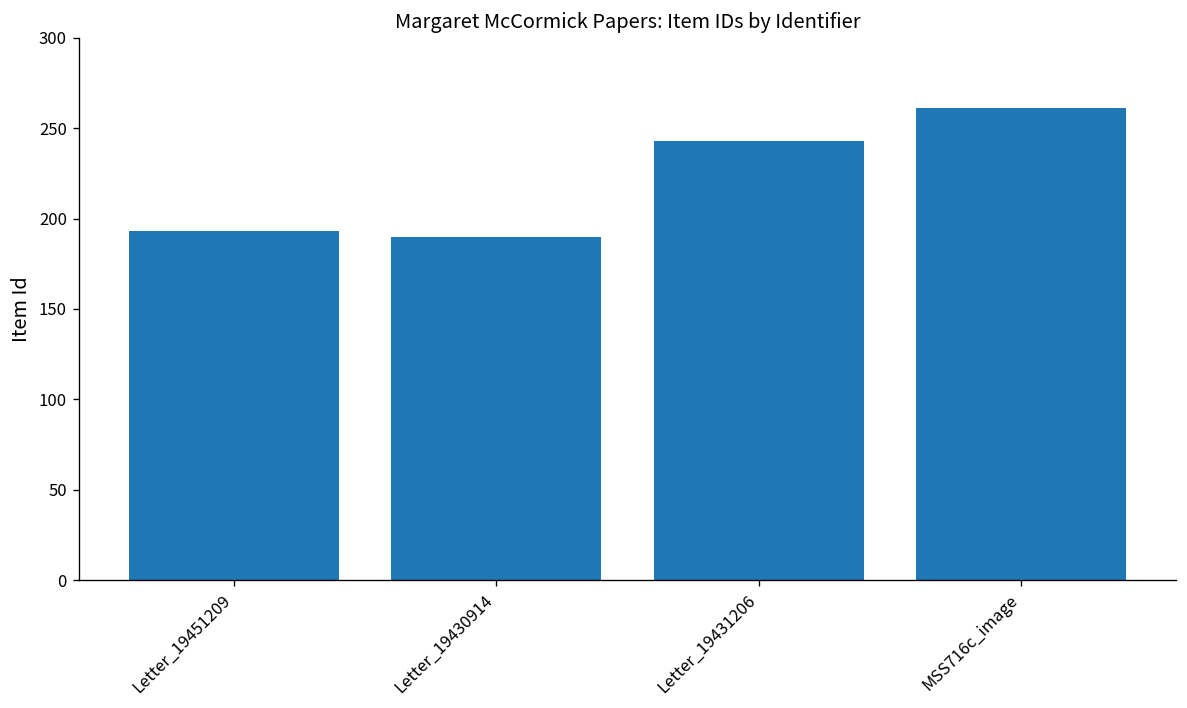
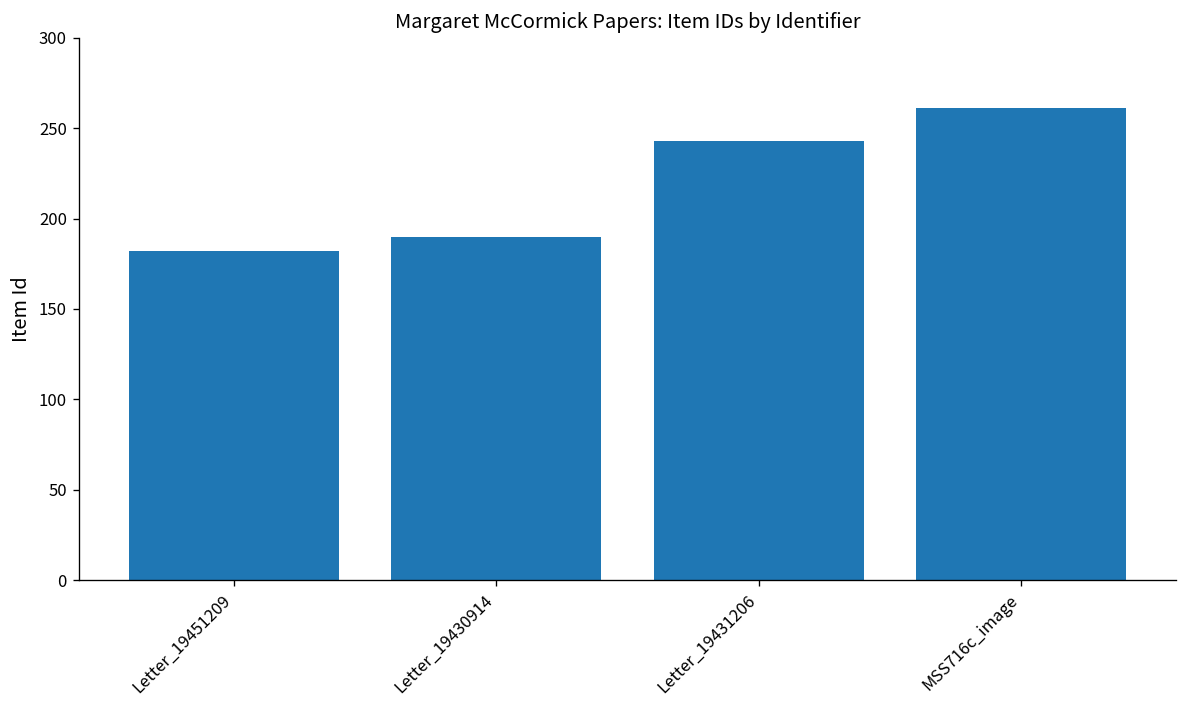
  {
-   "Letter_19451209": 193,
+   "Letter_19451209": 182,
    "Letter_19430914": 190,
    "Letter_19431206": 243,
    "MSS716c_image": 261
  }
